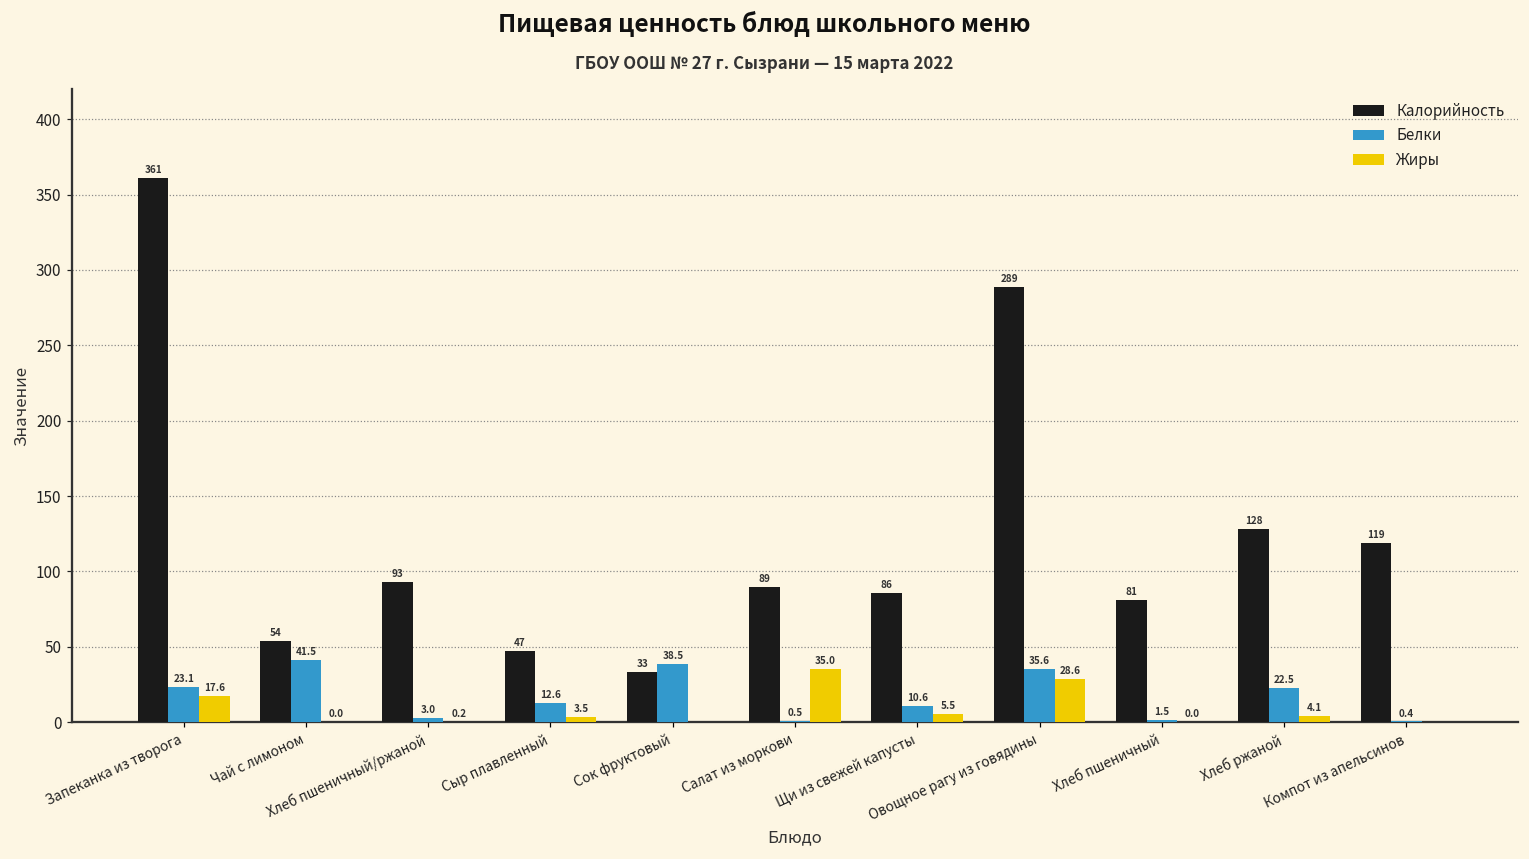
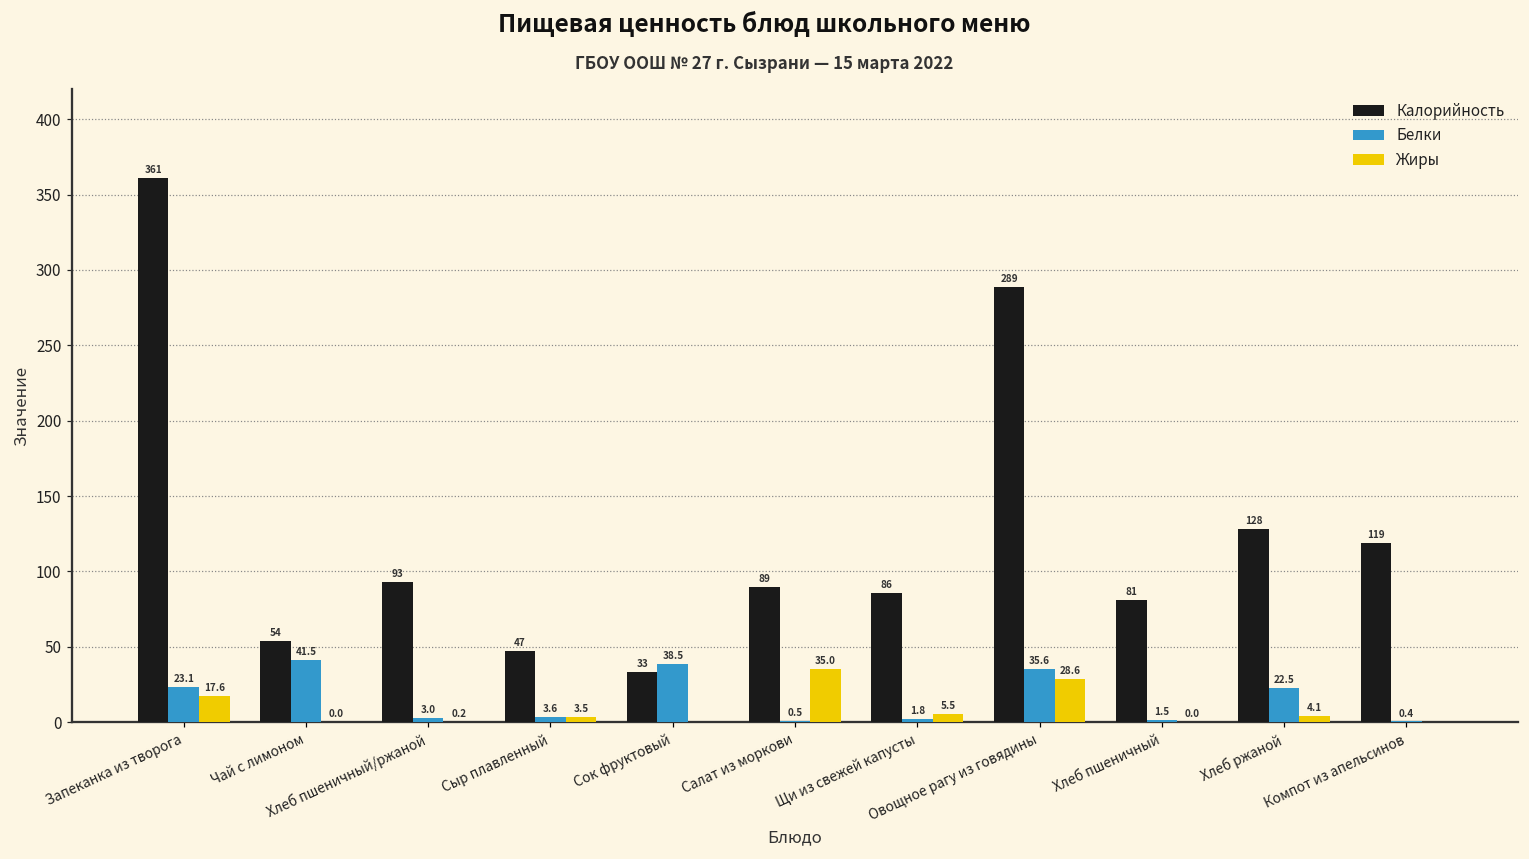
  {
    "Калорийность": {
      "Запеканка из творога": 361,
      "Чай с лимоном": 54,
      "Хлеб пшеничный/ржаной": 93,
      "Сыр плавленный": 47,
      "Сок фруктовый": 33,
      "Салат из моркови": 89,
      "Щи из свежей капусты": 86,
      "Овощное рагу из говядины": 289,
      "Хлеб пшеничный": 81,
      "Хлеб ржаной": 128,
      "Компот из апельсинов": 119
    },
    "Белки": {
      "Запеканка из творога": 23.1,
      "Чай с лимоном": 41.5,
      "Хлеб пшеничный/ржаной": 3.0,
-     "Сыр плавленный": 12.6,
+     "Сыр плавленный": 3.6,
      "Сок фруктовый": 38.5,
      "Салат из моркови": 0.5,
-     "Щи из свежей капусты": 10.6,
+     "Щи из свежей капусты": 1.8,
      "Овощное рагу из говядины": 35.6,
      "Хлеб пшеничный": 1.5,
      "Хлеб ржаной": 22.5,
      "Компот из апельсинов": 0.4
    },
    "Жиры": {
      "Запеканка из творога": 17.6,
      "Чай с лимоном": 0.0,
      "Хлеб пшеничный/ржаной": 0.2,
      "Сыр плавленный": 3.5,
      "Салат из моркови": 35.0,
      "Щи из свежей капусты": 5.5,
      "Овощное рагу из говядины": 28.6,
      "Хлеб пшеничный": 0.0,
      "Хлеб ржаной": 4.1
    }
  }
